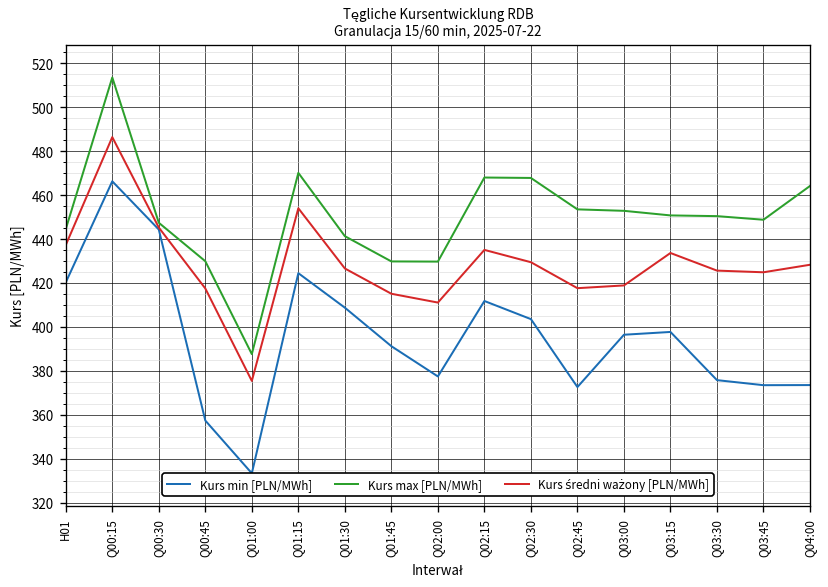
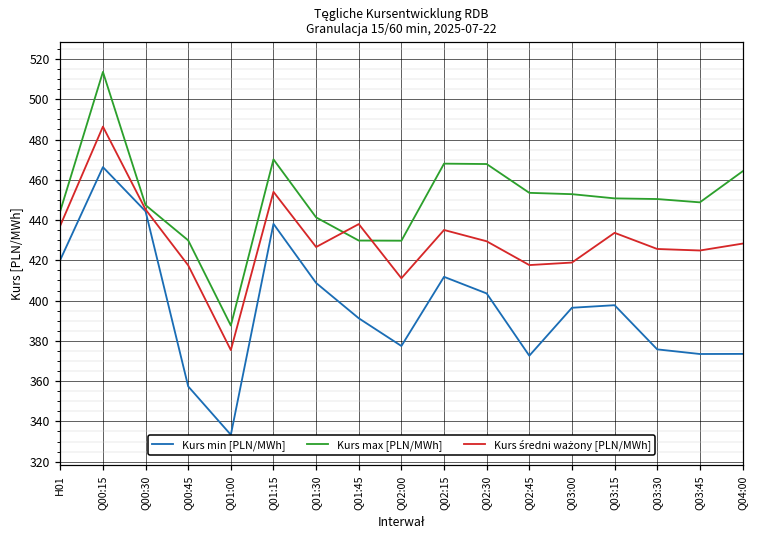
  {
    "Kurs min [PLN/MWh]": {
      "H01": 420,
      "Q00:15": 466,
      "Q00:45": 357,
-     "Q01:15": 424,
+     "Q01:15": 438,
      "Q01:30": 409,
      "Q01:45": 391,
      "Q02:00": 377,
      "Q02:15": 412,
      "Q02:30": 404,
      "Q02:45": 373,
      "Q03:00": 396,
      "Q03:15": 398,
      "Q03:30": 376,
      "Q03:45": 373,
      "Q04:00": 374
    },
    "Kurs max [PLN/MWh]": {
      "H01": 445,
      "Q00:15": 514,
      "Q00:30": 447,
      "Q00:45": 430,
      "Q01:00": 388,
      "Q01:15": 470,
      "Q01:30": 441,
      "Q01:45": 430,
      "Q02:00": 430,
      "Q02:15": 468,
      "Q02:30": 468,
      "Q02:45": 454,
      "Q03:00": 453,
      "Q03:15": 451,
      "Q03:30": 450,
      "Q03:45": 449,
      "Q04:00": 464
    },
    "Kurs średni ważony [PLN/MWh]": {
      "H01": 437,
      "Q00:15": 486,
      "Q00:45": 418,
      "Q01:00": 375,
      "Q01:15": 454,
      "Q01:30": 427,
-     "Q01:45": 415,
+     "Q01:45": 438,
      "Q02:00": 411,
      "Q02:15": 435,
      "Q02:30": 429,
      "Q02:45": 418,
      "Q03:00": 419,
      "Q03:15": 434,
      "Q03:30": 426,
      "Q03:45": 425,
      "Q04:00": 428
    }
  }
